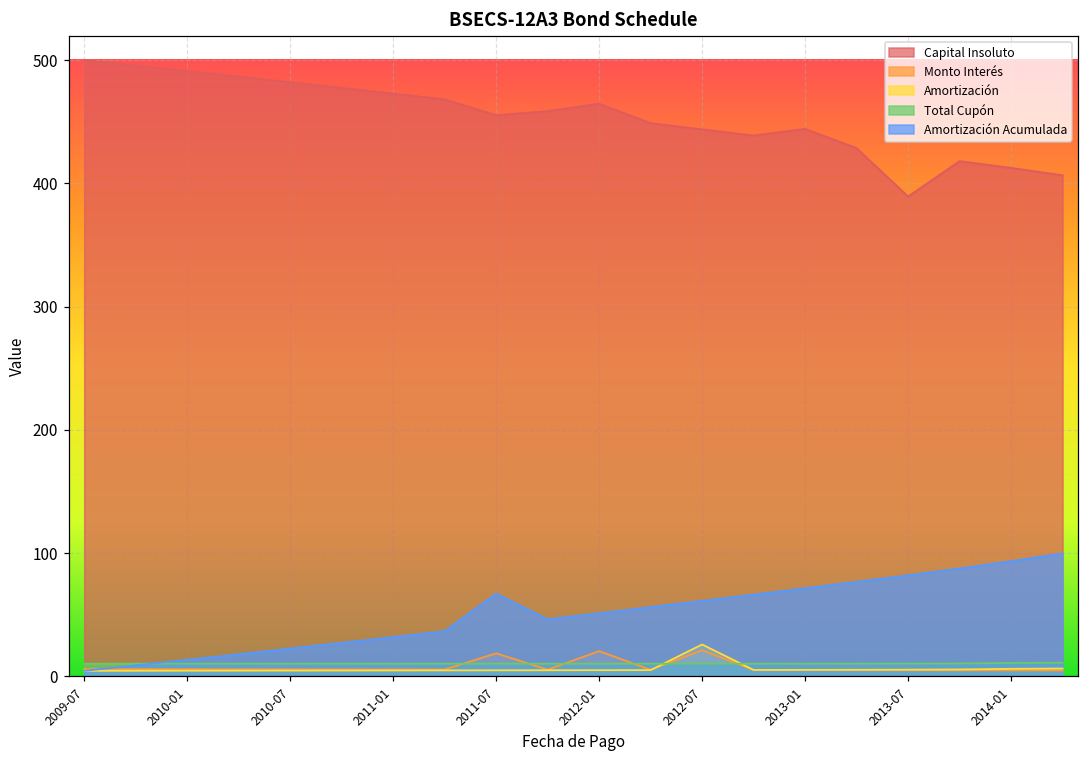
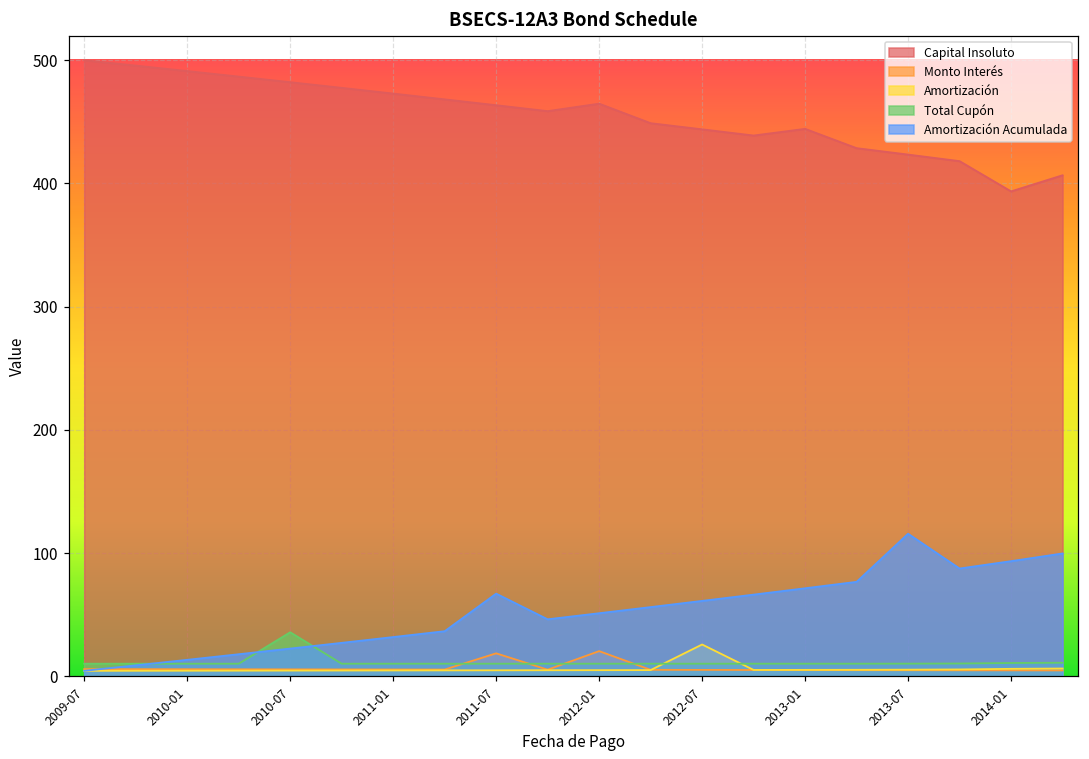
  {
    "Capital Insoluto": {
      "2009-07": 500,
      "2010-01": 491,
      "2010-07": 482,
      "2011-01": 473,
-     "2011-07": 455,
+     "2011-07": 463,
      "2012-01": 465,
      "2012-07": 444,
      "2013-01": 444,
-     "2013-07": 389,
-     "2014-01": 413
+     "2013-07": 423,
+     "2014-01": 394
    },
    "Monto Interés": {
      "2011-07": 19,
      "2012-01": 20,
-     "2012-07": 21
+     "2012-07": 5
    },
    "Amortización": {
      "2011-07": 5,
      "2012-01": 5,
      "2012-07": 26
    },
    "Total Cupón": {
      "2009-07": 10,
      "2010-01": 10,
-     "2010-07": 10,
+     "2010-07": 36,
      "2011-01": 10,
      "2011-07": 10,
      "2012-01": 10,
      "2012-07": 10,
      "2013-01": 10,
      "2013-07": 10,
      "2014-01": 11
    },
    "Amortización Acumulada": {
      "2010-01": 13,
      "2010-07": 22,
      "2011-01": 32,
      "2011-07": 67,
      "2012-01": 51,
      "2012-07": 61,
      "2013-01": 71,
-     "2013-07": 82,
+     "2013-07": 116,
      "2014-01": 93
    }
  }
